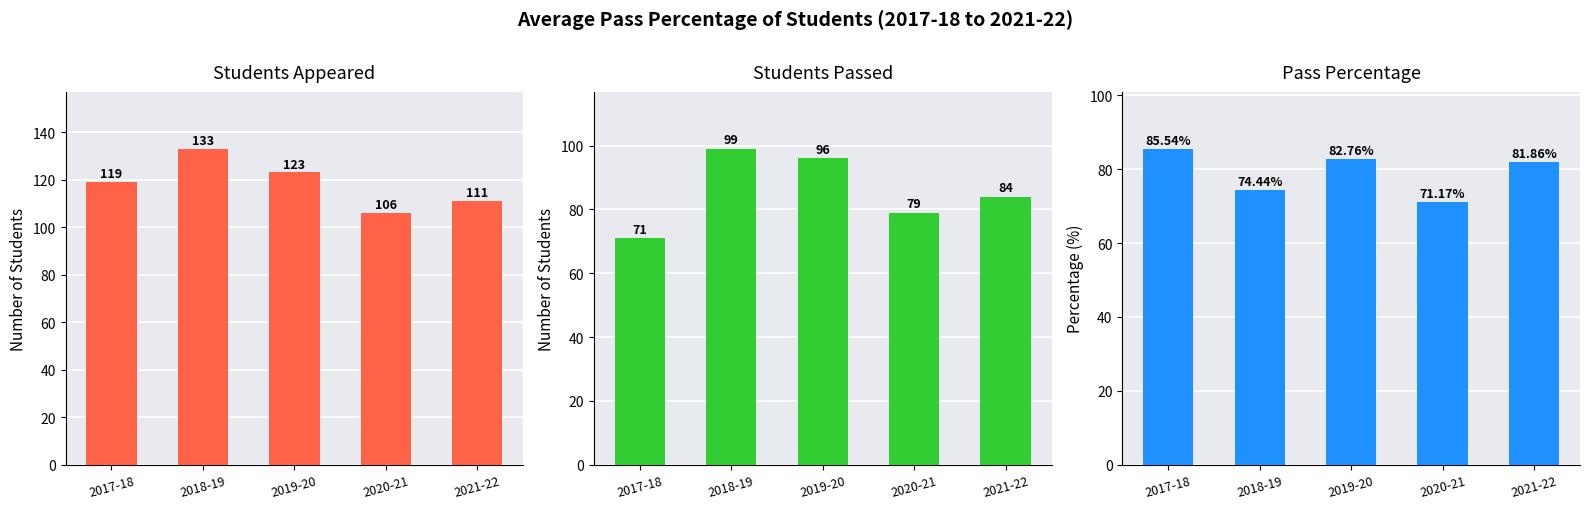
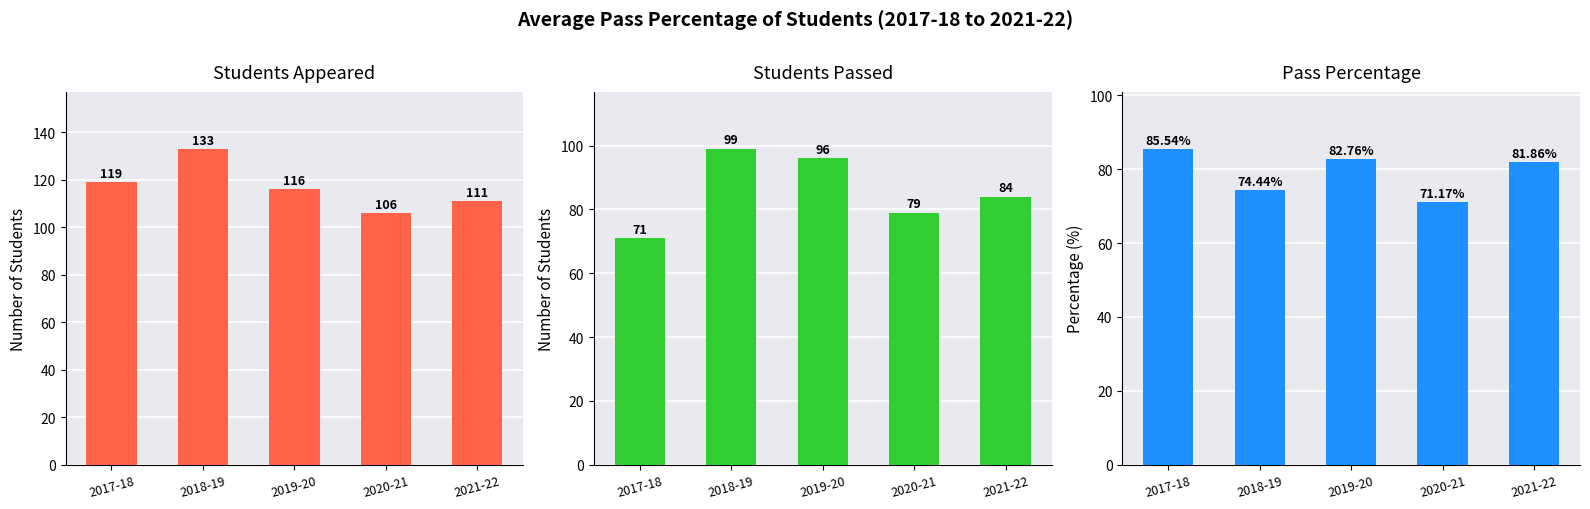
  {
    "Students Appeared": {
      "2017-18": "119",
      "2018-19": "133",
-     "2019-20": "123",
+     "2019-20": "116",
      "2020-21": "106",
      "2021-22": "111"
    },
    "Students Passed": {
      "2017-18": "71",
      "2018-19": "99",
      "2019-20": "96",
      "2020-21": "79",
      "2021-22": "84"
    },
    "Pass Percentage": {
      "2017-18": "85.54%",
      "2018-19": "74.44%",
      "2019-20": "82.76%",
      "2020-21": "71.17%",
      "2021-22": "81.86%"
    }
  }
